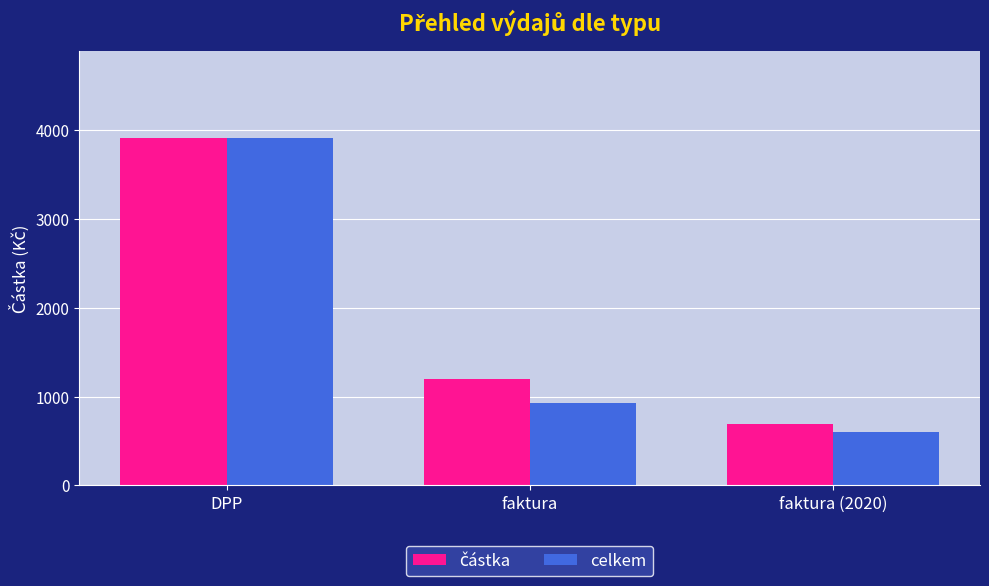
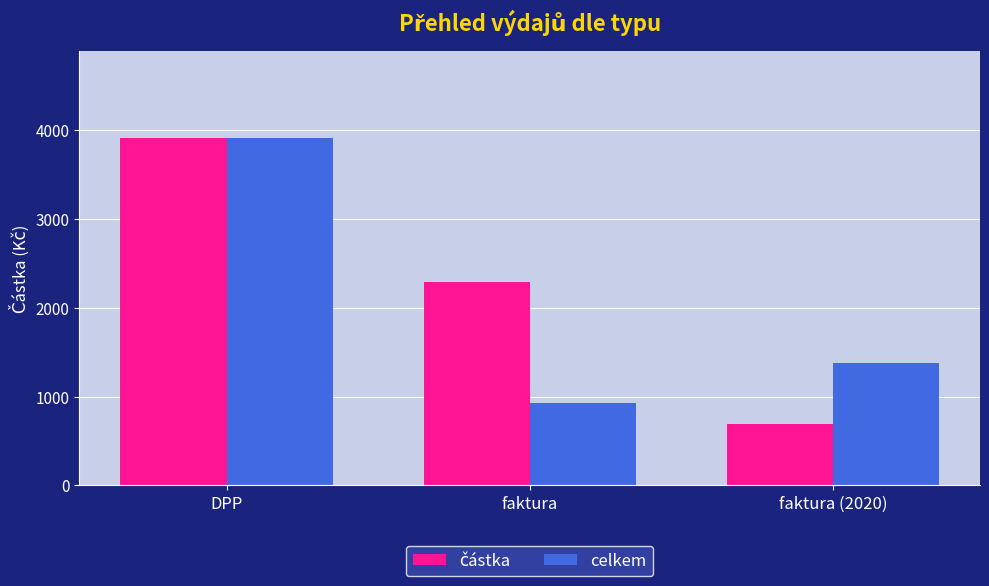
  {
    "částka": {
      "DPP": 3900,
-     "faktura": 1200,
+     "faktura": 2300,
      "faktura (2020)": 700
    },
    "celkem": {
      "DPP": 3900,
      "faktura": 900,
-     "faktura (2020)": 600
+     "faktura (2020)": 1400
    }
  }
